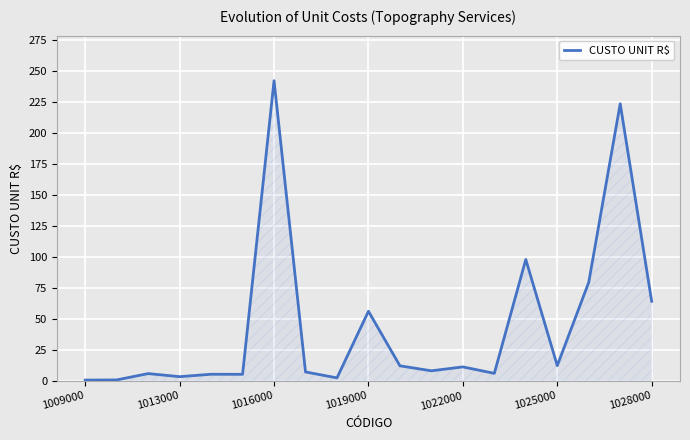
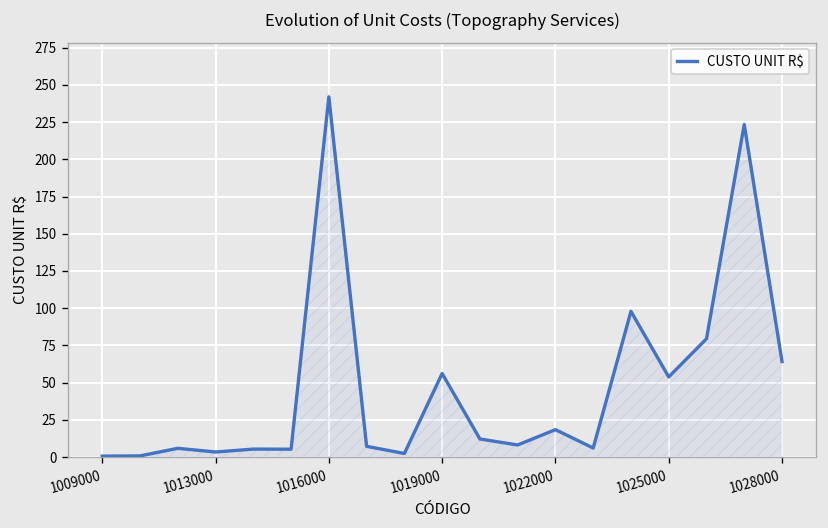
  {
    "1009000": 1,
    "1013000": 3,
    "1016000": 242,
    "1019000": 56,
-   "1022000": 11,
-   "1025000": 12,
+   "1022000": 18,
+   "1025000": 54,
    "1028000": 64
  }
